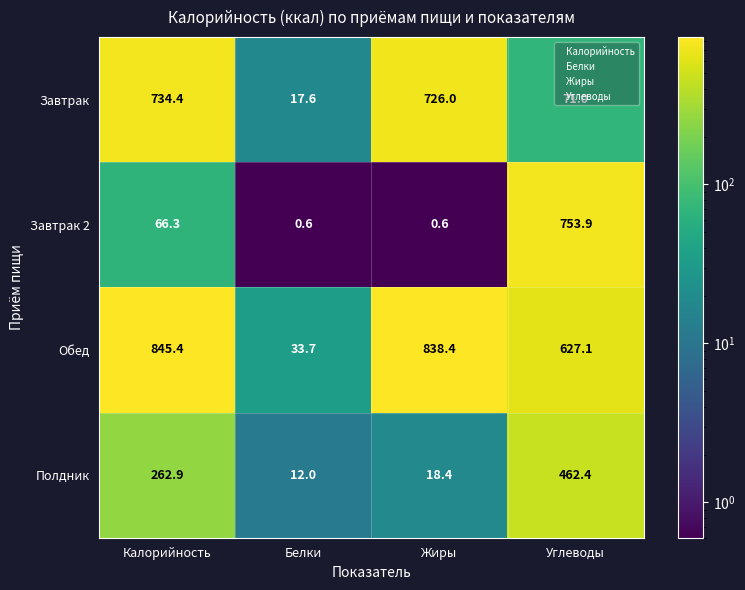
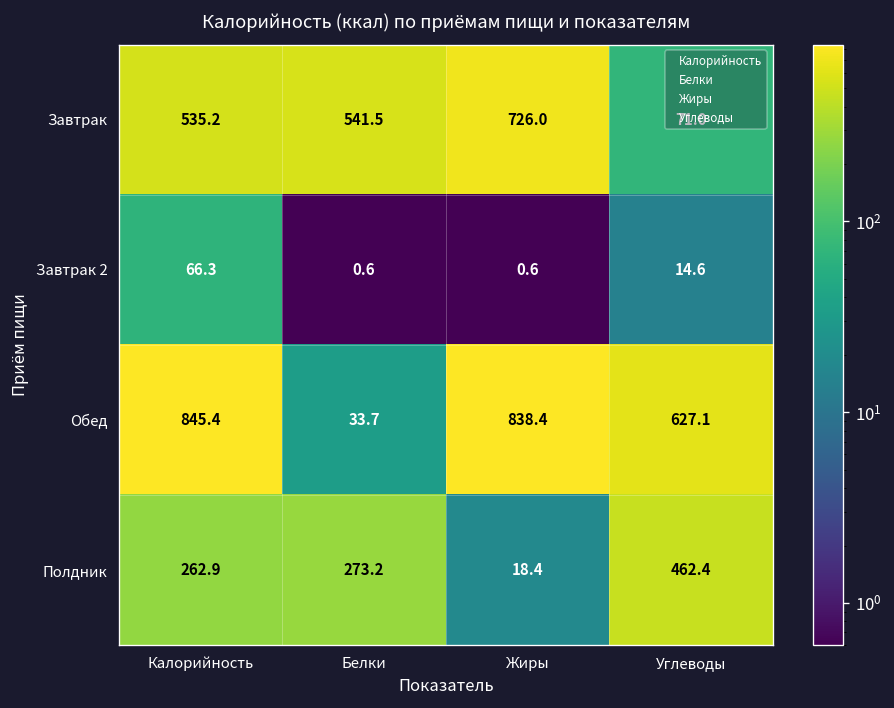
  {
    "Завтрак": {
-     "Калорийность": 734.4,
-     "Белки": 17.6,
+     "Калорийность": 535.2,
+     "Белки": 541.5,
      "Жиры": 726.0
    },
    "Завтрак 2": {
      "Калорийность": 66.3,
      "Белки": 0.6,
      "Жиры": 0.6,
-     "Углеводы": 753.9
+     "Углеводы": 14.6
    },
    "Обед": {
      "Калорийность": 845.4,
      "Белки": 33.7,
      "Жиры": 838.4,
      "Углеводы": 627.1
    },
    "Полдник": {
      "Калорийность": 262.9,
-     "Белки": 12.0,
+     "Белки": 273.2,
      "Жиры": 18.4,
      "Углеводы": 462.4
    }
  }
